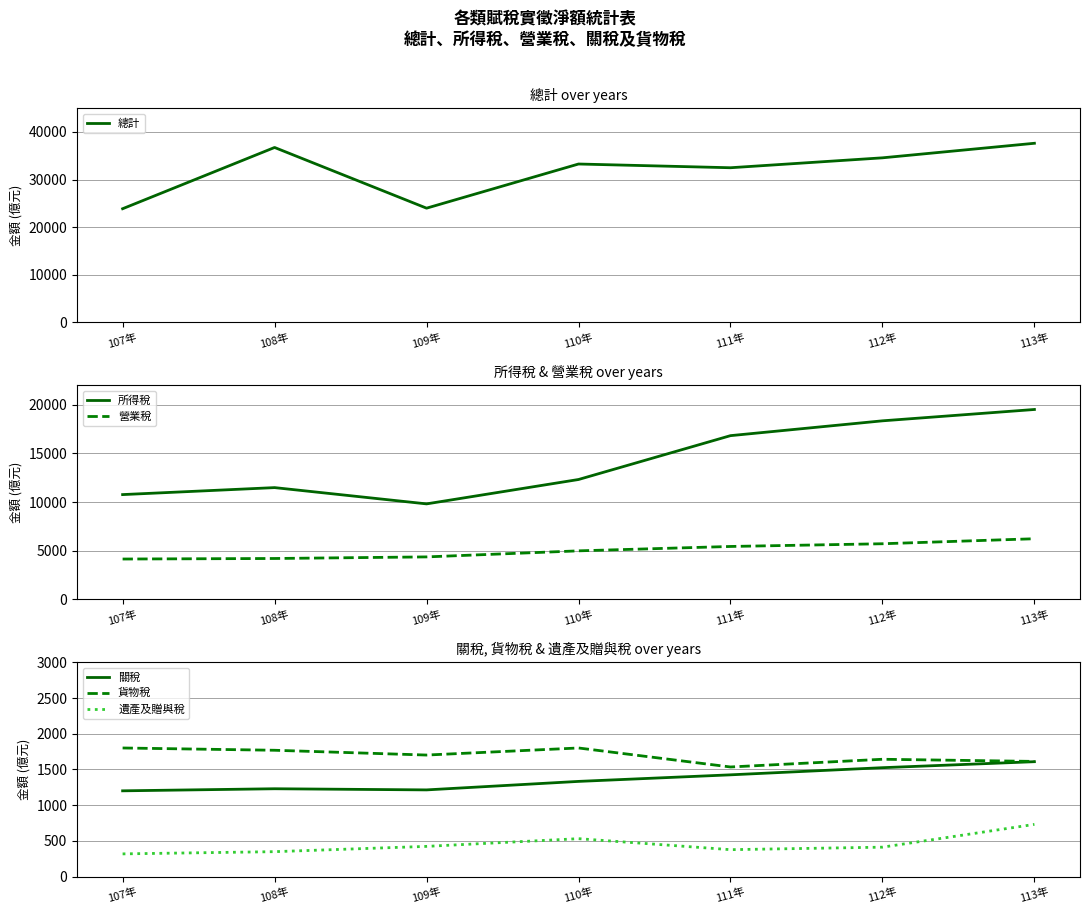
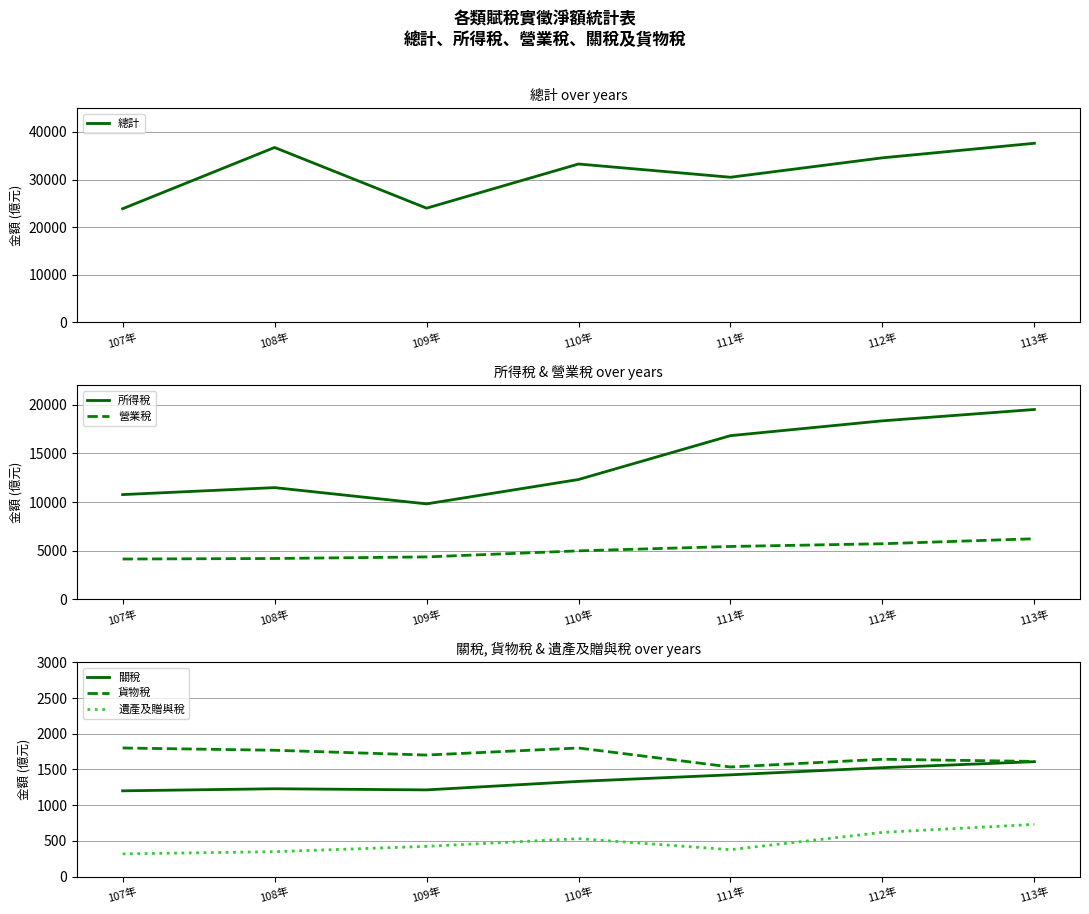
  {
    "總計 over years": {
      "107年": 24000,
      "108年": 37000,
      "109年": 24000,
      "110年": 33000,
-     "111年": 32000,
+     "111年": 30000,
      "112年": 35000,
      "113年": 38000
    },
    "關稅, 貨物稅 & 遺產及贈與稅 over years": {
      "遺產及贈與稅": {
        "107年": 300,
        "108年": 300,
        "109年": 400,
        "110年": 500,
        "111年": 400,
-       "112年": 400,
+       "112年": 600,
        "113年": 700
      }
    }
  }
